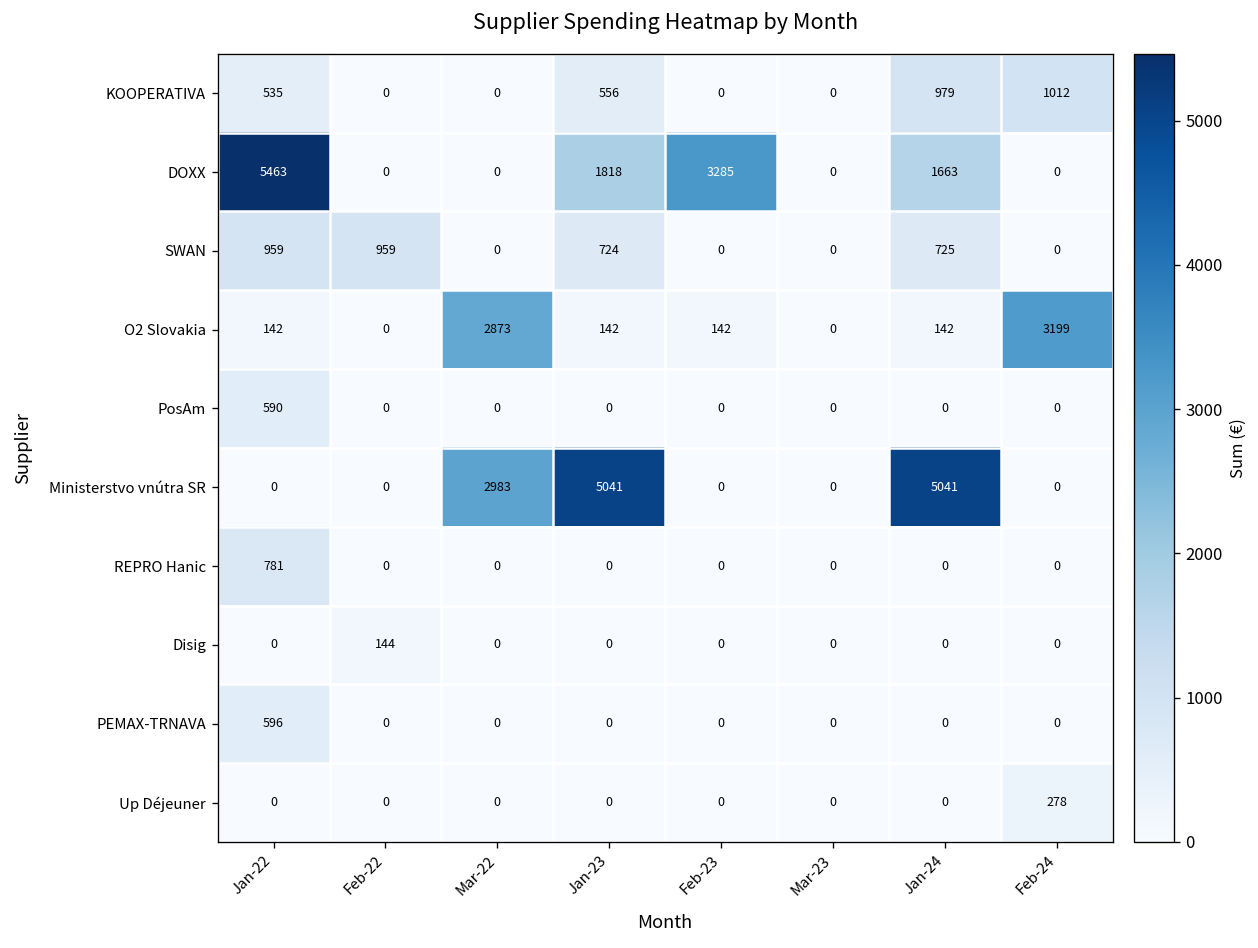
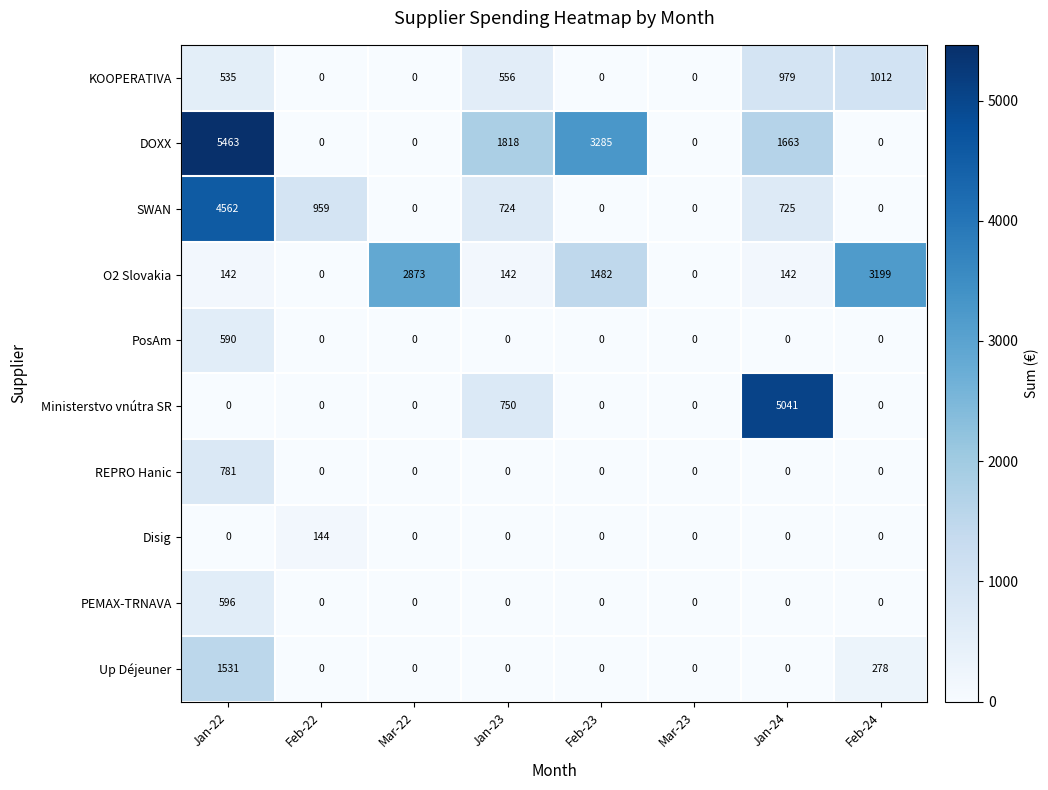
  {
    "KOOPERATIVA": {
      "Jan-22": 535,
      "Feb-22": 0,
      "Mar-22": 0,
      "Jan-23": 556,
      "Feb-23": 0,
      "Mar-23": 0,
      "Jan-24": 979,
      "Feb-24": 1012
    },
    "DOXX": {
      "Jan-22": 5463,
      "Feb-22": 0,
      "Mar-22": 0,
      "Jan-23": 1818,
      "Feb-23": 3285,
      "Mar-23": 0,
      "Jan-24": 1663,
      "Feb-24": 0
    },
    "SWAN": {
-     "Jan-22": 959,
+     "Jan-22": 4562,
      "Feb-22": 959,
      "Mar-22": 0,
      "Jan-23": 724,
      "Feb-23": 0,
      "Mar-23": 0,
      "Jan-24": 725,
      "Feb-24": 0
    },
    "O2 Slovakia": {
      "Jan-22": 142,
      "Feb-22": 0,
      "Mar-22": 2873,
      "Jan-23": 142,
-     "Feb-23": 142,
+     "Feb-23": 1482,
      "Mar-23": 0,
      "Jan-24": 142,
      "Feb-24": 3199
    },
    "PosAm": {
      "Jan-22": 590,
      "Feb-22": 0,
      "Mar-22": 0,
      "Jan-23": 0,
      "Feb-23": 0,
      "Mar-23": 0,
      "Jan-24": 0,
      "Feb-24": 0
    },
    "Ministerstvo vnútra SR": {
      "Jan-22": 0,
      "Feb-22": 0,
-     "Mar-22": 2983,
-     "Jan-23": 5041,
+     "Mar-22": 0,
+     "Jan-23": 750,
      "Feb-23": 0,
      "Mar-23": 0,
      "Jan-24": 5041,
      "Feb-24": 0
    },
    "REPRO Hanic": {
      "Jan-22": 781,
      "Feb-22": 0,
      "Mar-22": 0,
      "Jan-23": 0,
      "Feb-23": 0,
      "Mar-23": 0,
      "Jan-24": 0,
      "Feb-24": 0
    },
    "Disig": {
      "Jan-22": 0,
      "Feb-22": 144,
      "Mar-22": 0,
      "Jan-23": 0,
      "Feb-23": 0,
      "Mar-23": 0,
      "Jan-24": 0,
      "Feb-24": 0
    },
    "PEMAX-TRNAVA": {
      "Jan-22": 596,
      "Feb-22": 0,
      "Mar-22": 0,
      "Jan-23": 0,
      "Feb-23": 0,
      "Mar-23": 0,
      "Jan-24": 0,
      "Feb-24": 0
    },
    "Up Déjeuner": {
-     "Jan-22": 0,
+     "Jan-22": 1531,
      "Feb-22": 0,
      "Mar-22": 0,
      "Jan-23": 0,
      "Feb-23": 0,
      "Mar-23": 0,
      "Jan-24": 0,
      "Feb-24": 278
    }
  }
